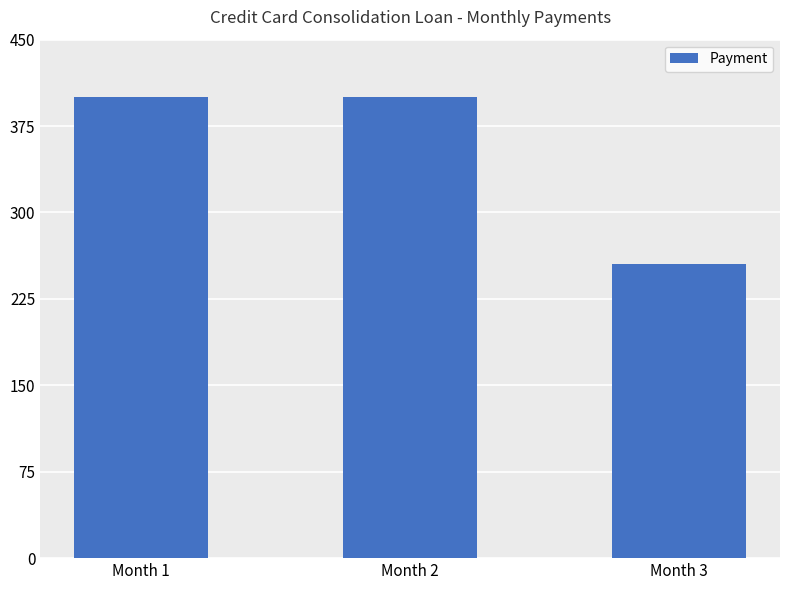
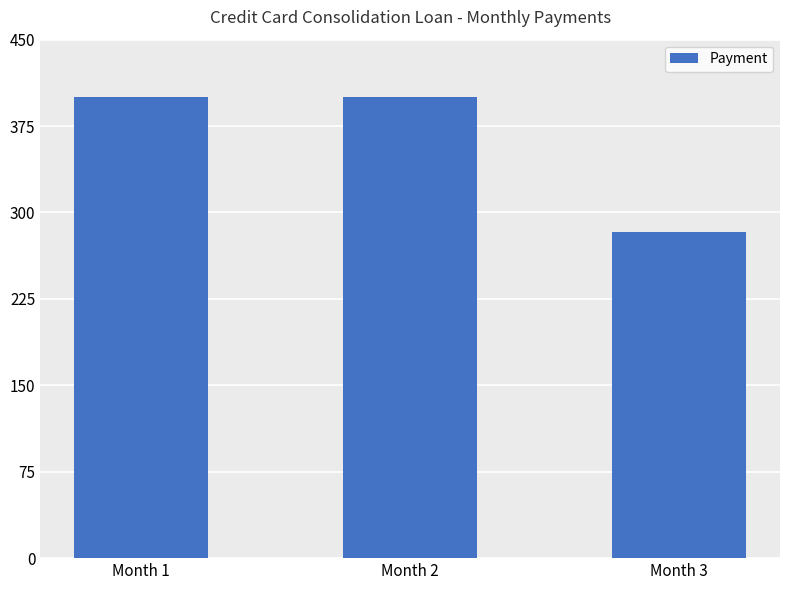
  {
    "Month 1": 400,
    "Month 2": 400,
-   "Month 3": 255
+   "Month 3": 283
  }
